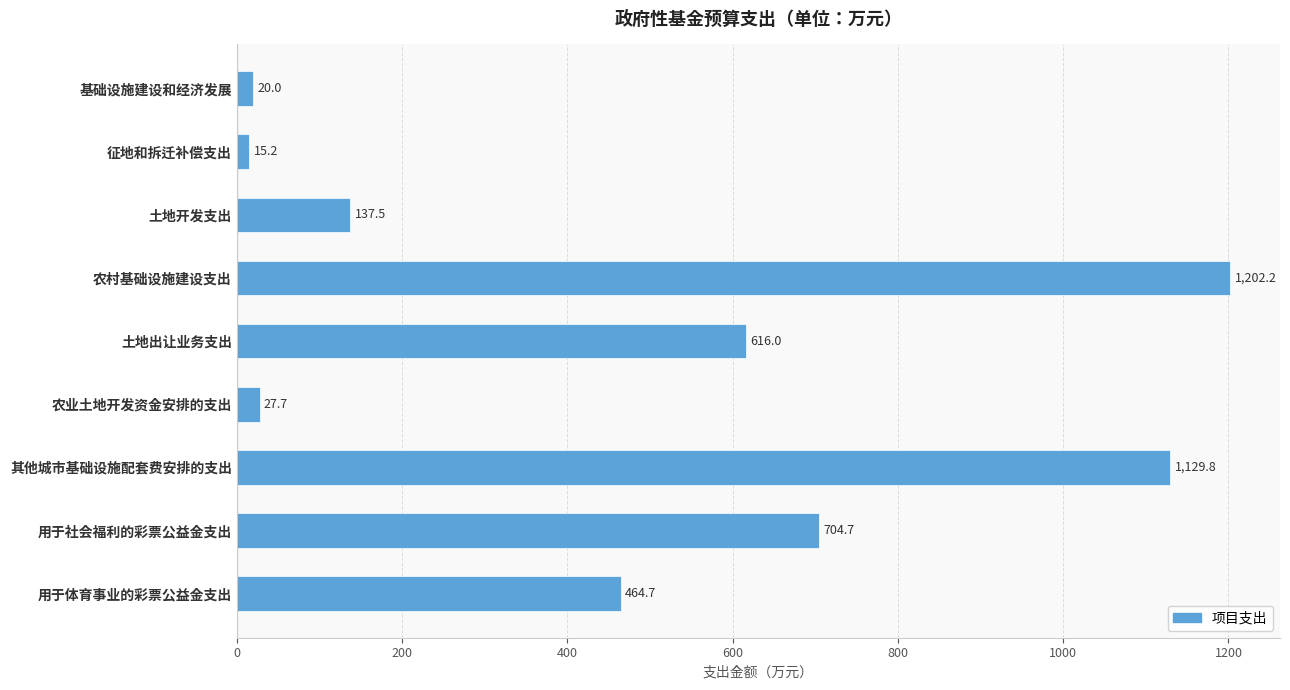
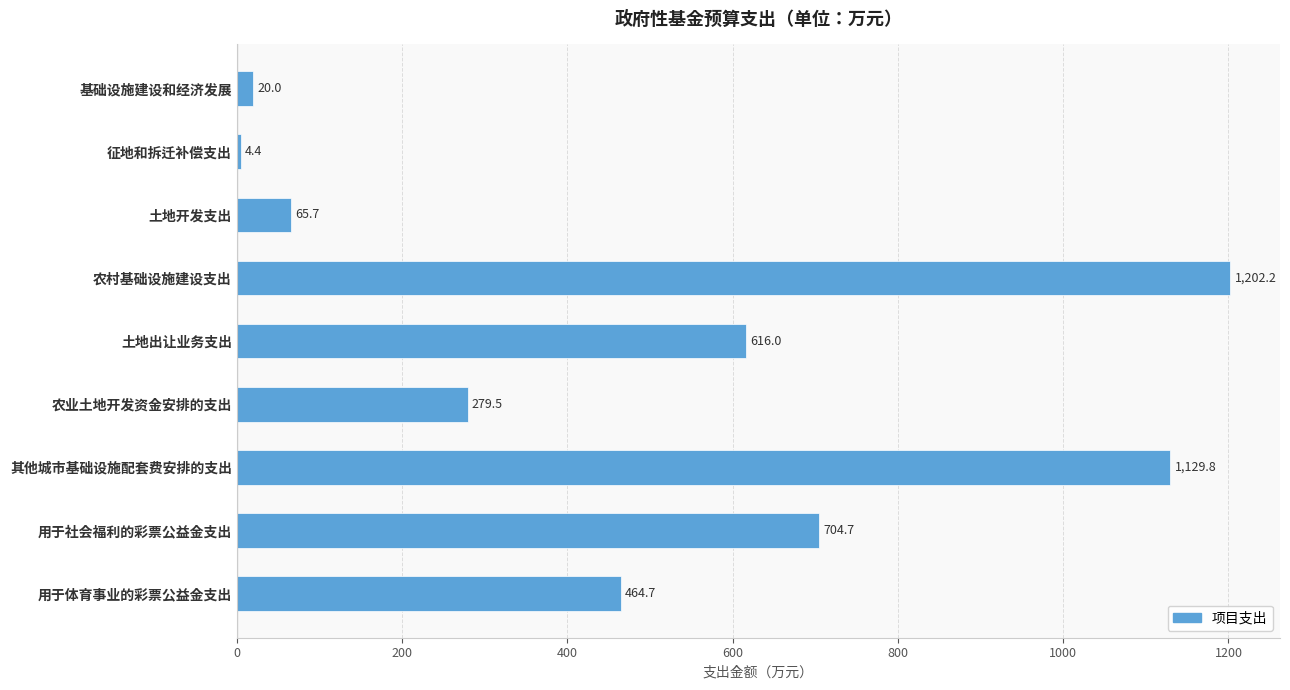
  {
    "基础设施建设和经济发展": "20.0",
-   "征地和拆迁补偿支出": "15.2",
-   "土地开发支出": "137.5",
+   "征地和拆迁补偿支出": "4.4",
+   "土地开发支出": "65.7",
    "农村基础设施建设支出": "1,202.2",
    "土地出让业务支出": "616.0",
-   "农业土地开发资金安排的支出": "27.7",
+   "农业土地开发资金安排的支出": "279.5",
    "其他城市基础设施配套费安排的支出": "1,129.8",
    "用于社会福利的彩票公益金支出": "704.7",
    "用于体育事业的彩票公益金支出": "464.7"
  }
